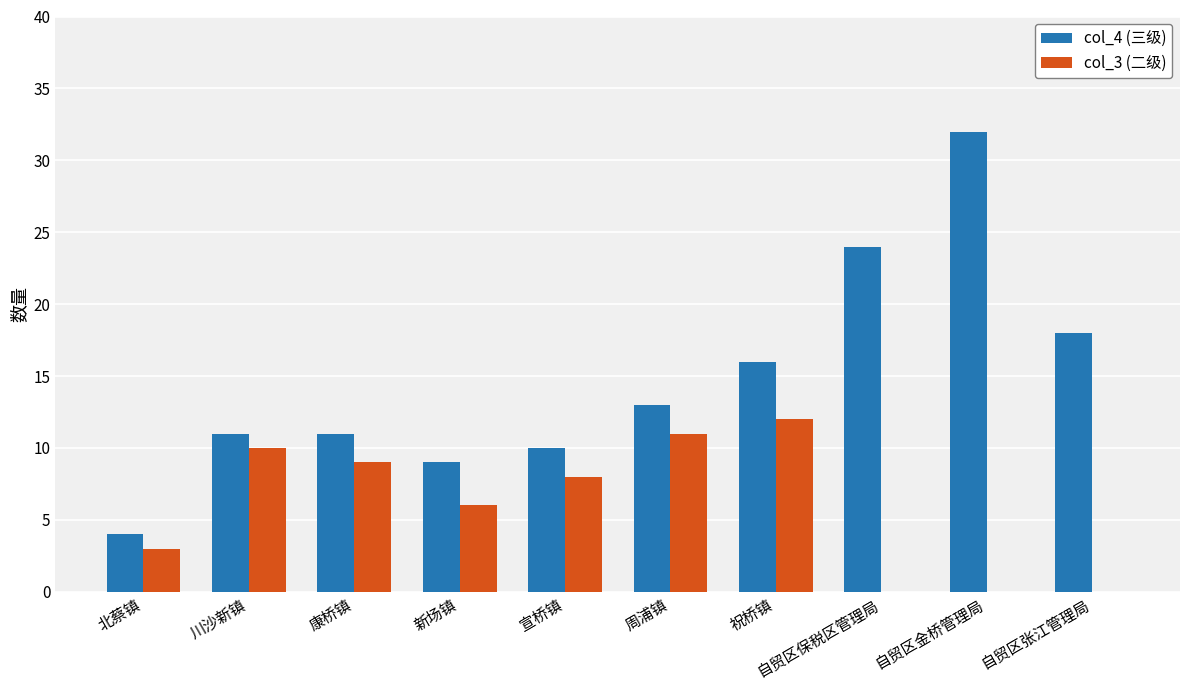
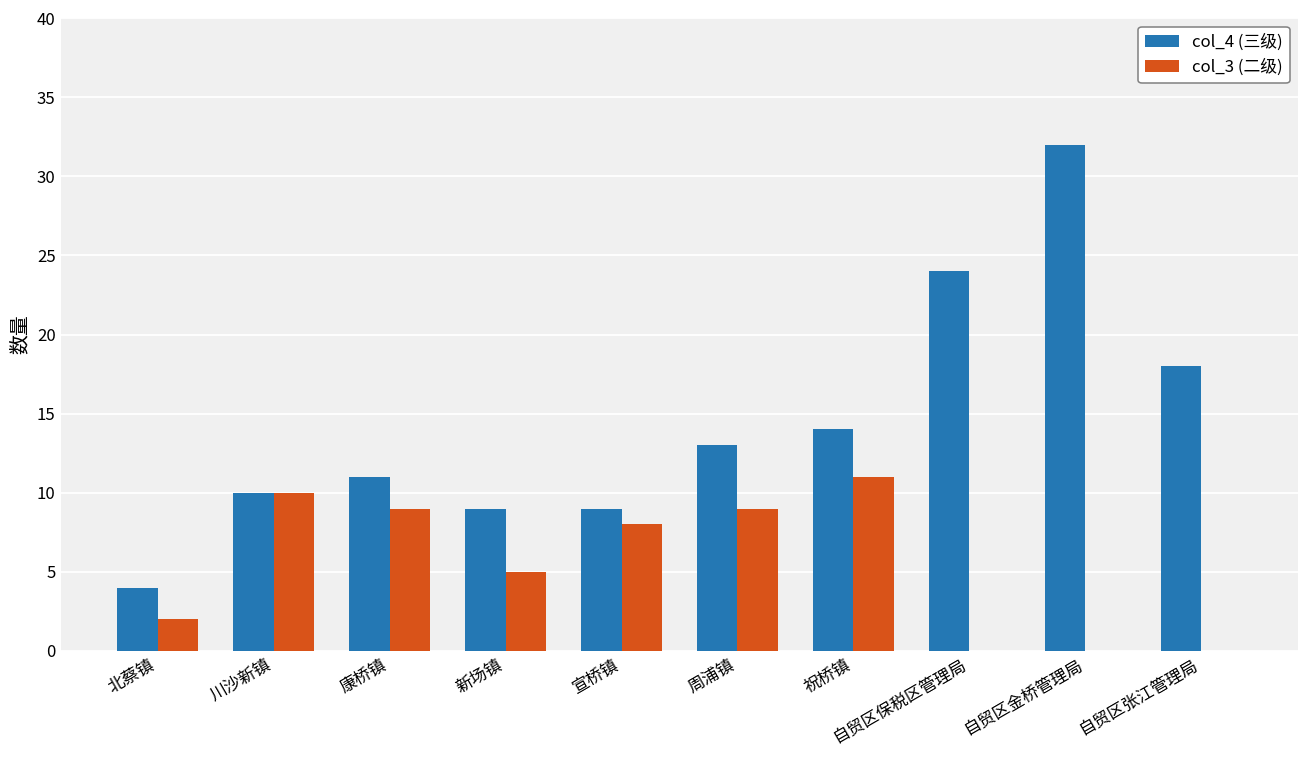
  {
    "col_4 (三级)": {
      "北蔡镇": 4,
-     "川沙新镇": 11,
+     "川沙新镇": 10,
      "康桥镇": 11,
      "新场镇": 9,
-     "宣桥镇": 10,
+     "宣桥镇": 9,
      "周浦镇": 13,
-     "祝桥镇": 16,
+     "祝桥镇": 14,
      "自贸区保税区管理局": 24,
      "自贸区金桥管理局": 32,
      "自贸区张江管理局": 18
    },
    "col_3 (二级)": {
-     "北蔡镇": 3,
+     "北蔡镇": 2,
      "川沙新镇": 10,
      "康桥镇": 9,
-     "新场镇": 6,
+     "新场镇": 5,
      "宣桥镇": 8,
-     "周浦镇": 11,
-     "祝桥镇": 12,
+     "周浦镇": 9,
+     "祝桥镇": 11,
      "自贸区保税区管理局": 0,
      "自贸区金桥管理局": 0,
      "自贸区张江管理局": 0
    }
  }
